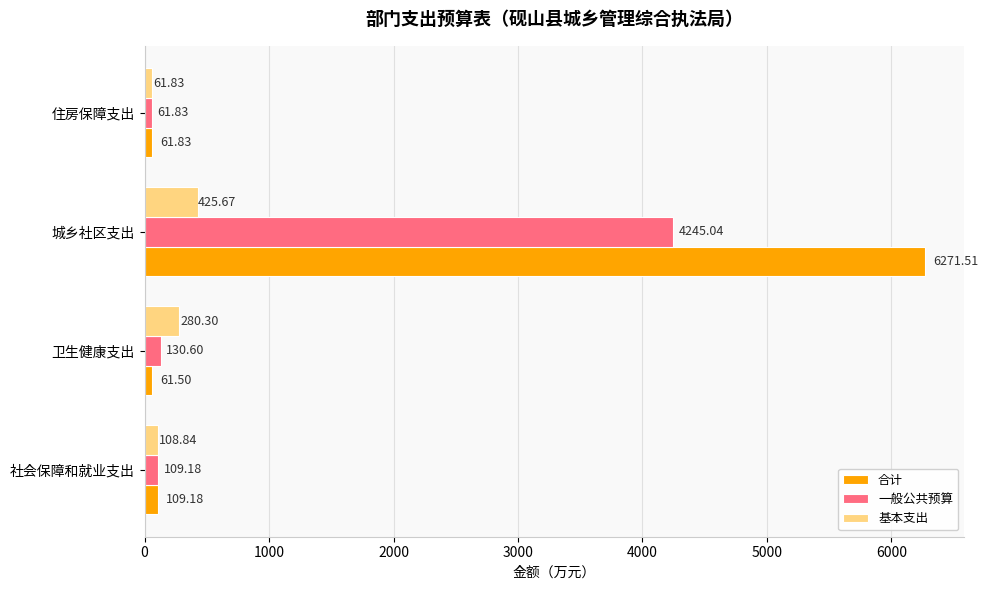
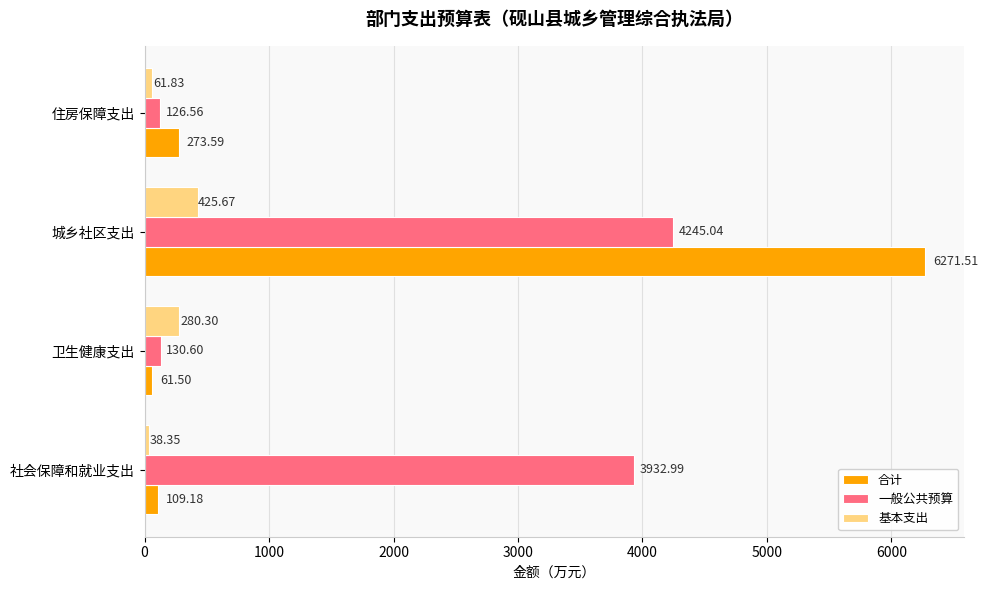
  {
    "合计": {
-     "住房保障支出": 61.83,
+     "住房保障支出": 273.59,
      "城乡社区支出": 6271.51,
      "卫生健康支出": 61.50,
      "社会保障和就业支出": 109.18
    },
    "一般公共预算": {
-     "住房保障支出": 61.83,
+     "住房保障支出": 126.56,
      "城乡社区支出": 4245.04,
      "卫生健康支出": 130.60,
-     "社会保障和就业支出": 109.18
+     "社会保障和就业支出": 3932.99
    },
    "基本支出": {
      "住房保障支出": 61.83,
      "城乡社区支出": 425.67,
      "卫生健康支出": 280.30,
-     "社会保障和就业支出": 108.84
+     "社会保障和就业支出": 38.35
    }
  }
